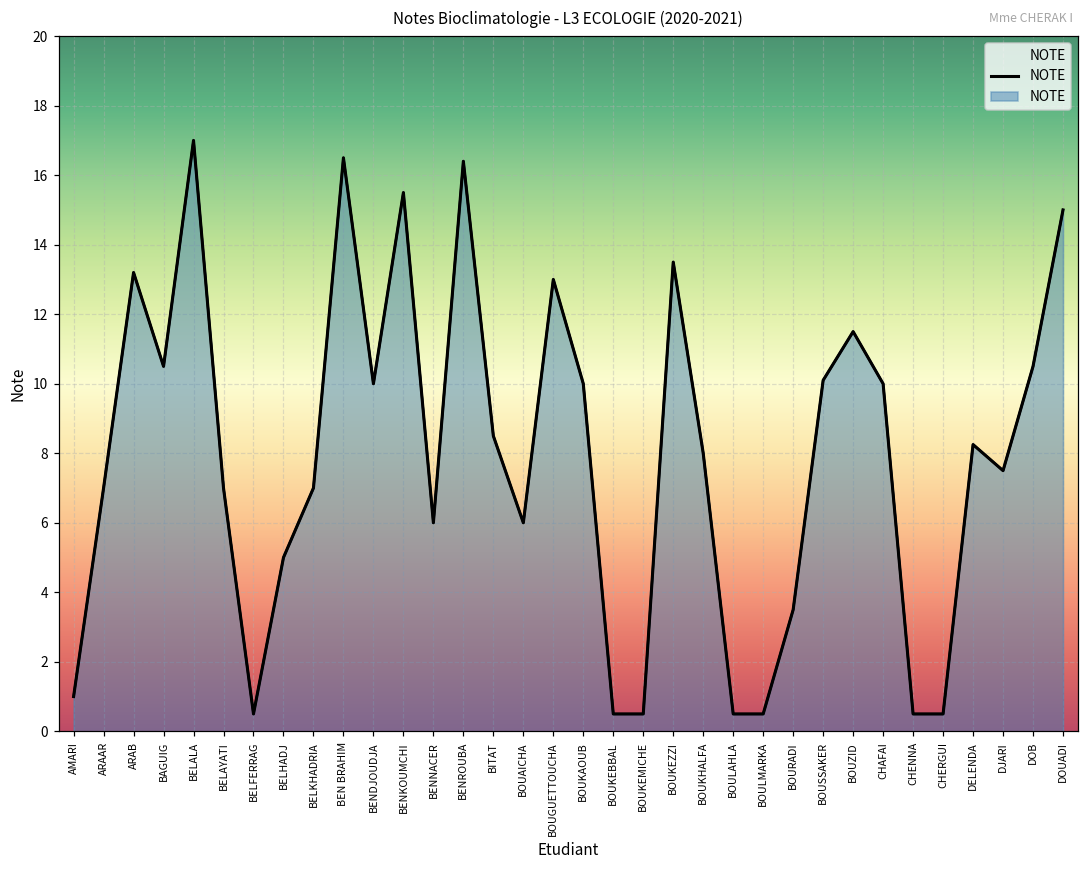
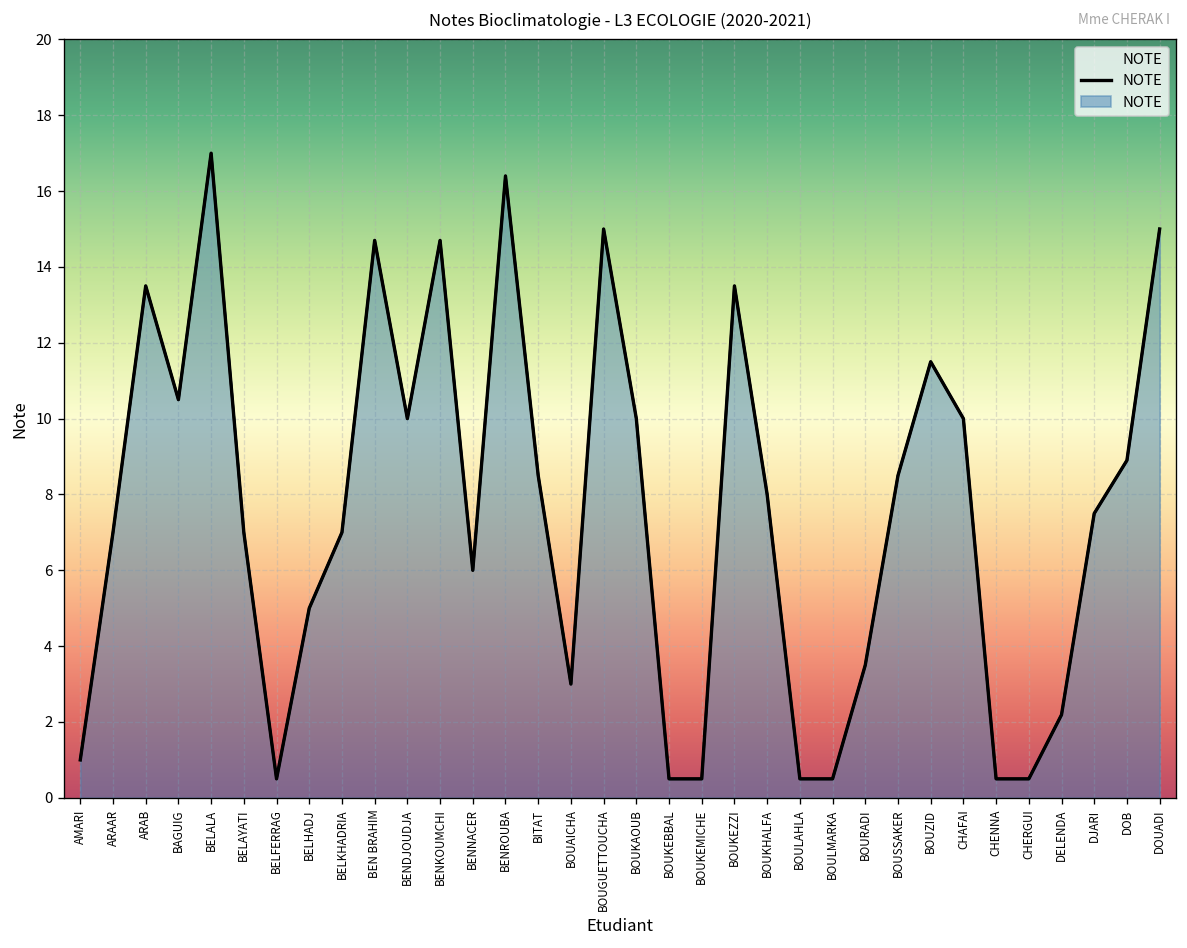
  {
    "AMARI": 1.0,
    "ARAAR": 7.0,
-   "ARAB": 13.2,
+   "ARAB": 13.5,
    "BAGUIG": 10.5,
    "BELALA": 17.0,
    "BELAYATI": 7.0,
    "BELFERRAG": 0.5,
    "BELHADJ": 5.0,
    "BELKHADRIA": 7.0,
-   "BEN BRAHIM": 16.5,
+   "BEN BRAHIM": 14.7,
    "BENDJOUDJA": 10.0,
-   "BENKOUMCHI": 15.5,
+   "BENKOUMCHI": 14.7,
    "BENNACER": 6.0,
    "BENROUBA": 16.4,
    "BITAT": 8.5,
-   "BOUAICHA": 6,
-   "BOUGUETTOUCHA": 13,
+   "BOUAICHA": 3,
+   "BOUGUETTOUCHA": 15,
    "BOUKAOUB": 10.0,
    "BOUKEBBAL": 0.5,
    "BOUKEMICHE": 0.5,
    "BOUKEZZI": 13.5,
    "BOUKHALFA": 8.0,
    "BOULAHLA": 0.5,
    "BOULMARKA": 0.5,
    "BOURADI": 3.5,
-   "BOUSSAKER": 10.1,
+   "BOUSSAKER": 8.5,
    "BOUZID": 11.5,
    "CHAFAI": 10.0,
    "CHENNA": 0.5,
    "CHERGUI": 0.5,
-   "DELENDA": 8.3,
+   "DELENDA": 2.2,
    "DJARI": 7.5,
-   "DOB": 10.5,
+   "DOB": 8.9,
    "DOUADI": 15.0
  }
